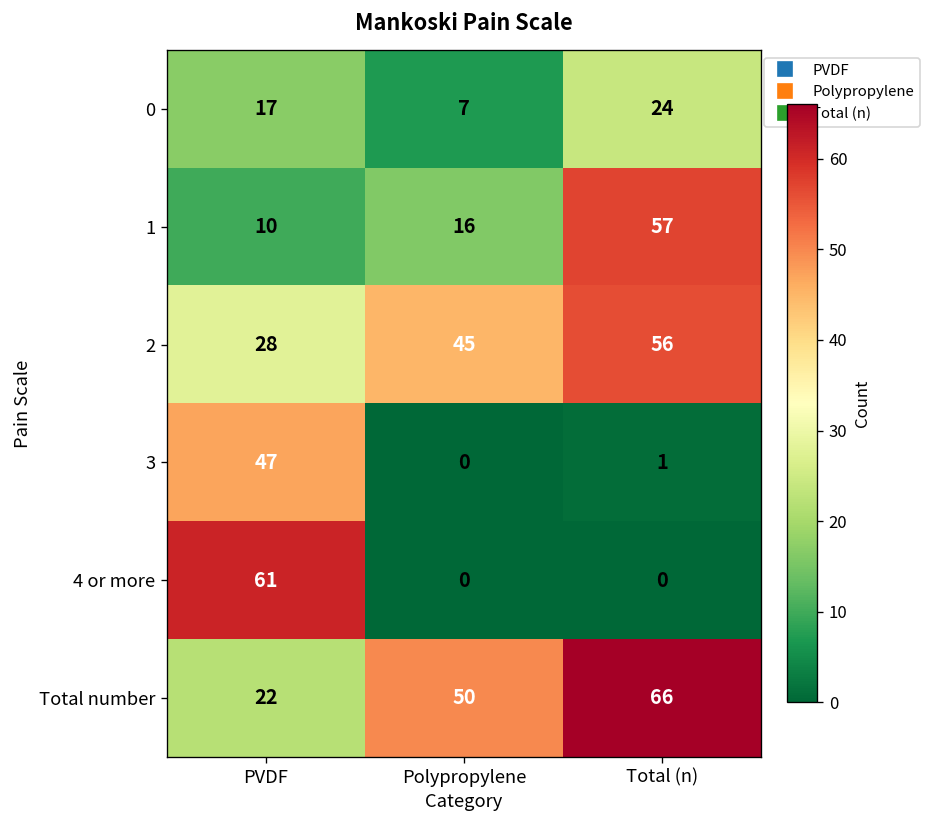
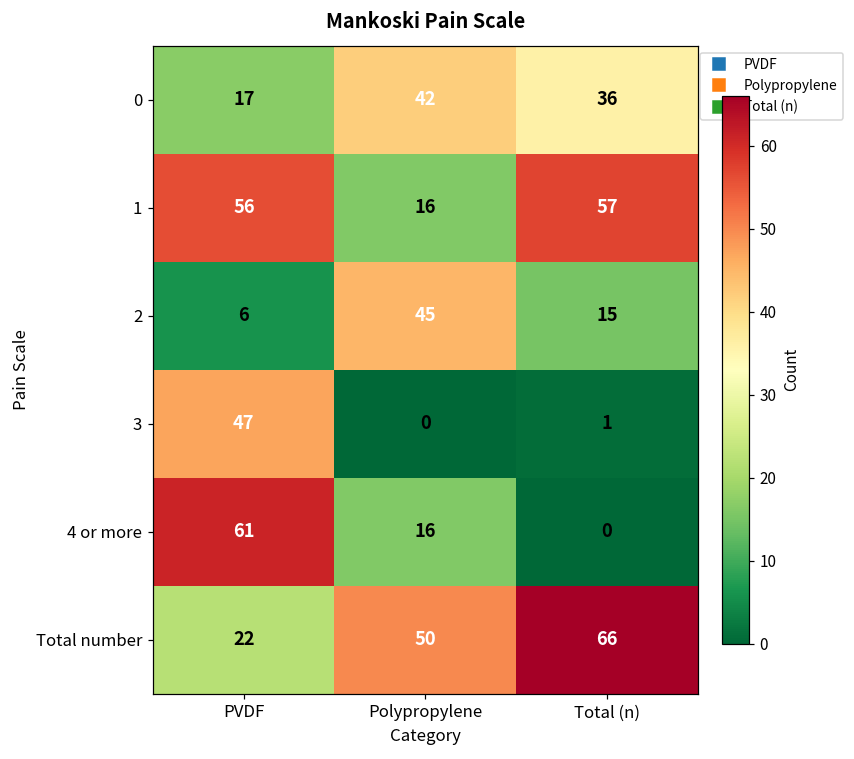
  {
    "0": {
      "PVDF": 17,
-     "Polypropylene": 7,
-     "Total (n)": 24
+     "Polypropylene": 42,
+     "Total (n)": 36
    },
    "1": {
-     "PVDF": 10,
+     "PVDF": 56,
      "Polypropylene": 16,
      "Total (n)": 57
    },
    "2": {
-     "PVDF": 28,
+     "PVDF": 6,
      "Polypropylene": 45,
-     "Total (n)": 56
+     "Total (n)": 15
    },
    "3": {
      "PVDF": 47,
      "Polypropylene": 0,
      "Total (n)": 1
    },
    "4 or more": {
      "PVDF": 61,
-     "Polypropylene": 0,
+     "Polypropylene": 16,
      "Total (n)": 0
    },
    "Total number": {
      "PVDF": 22,
      "Polypropylene": 50,
      "Total (n)": 66
    }
  }
